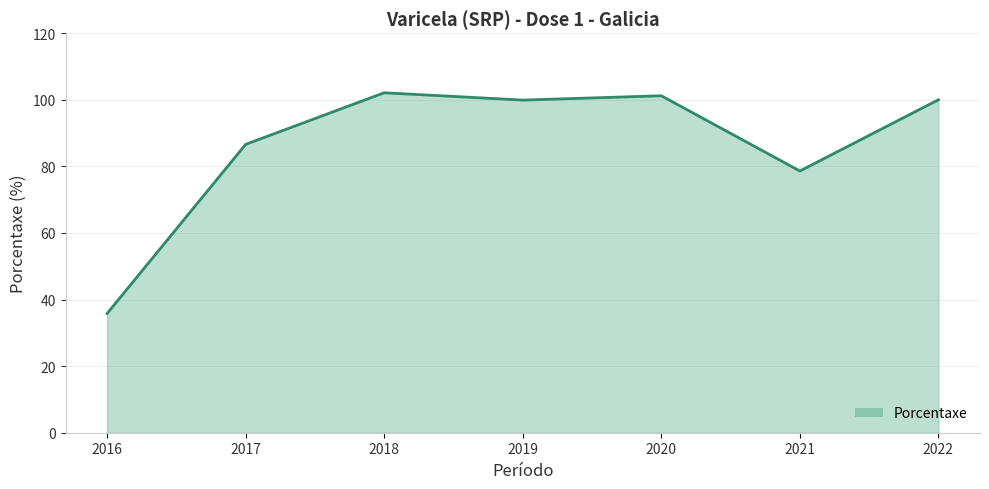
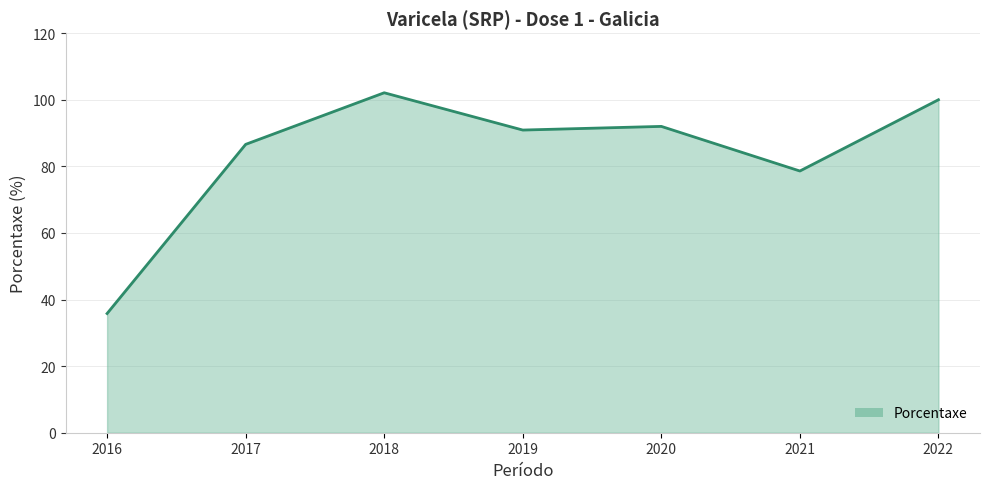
  {
    "2016": 36,
    "2017": 87,
    "2018": 102,
-   "2019": 100,
-   "2020": 101,
+   "2019": 91,
+   "2020": 92,
    "2021": 79,
    "2022": 100
  }
